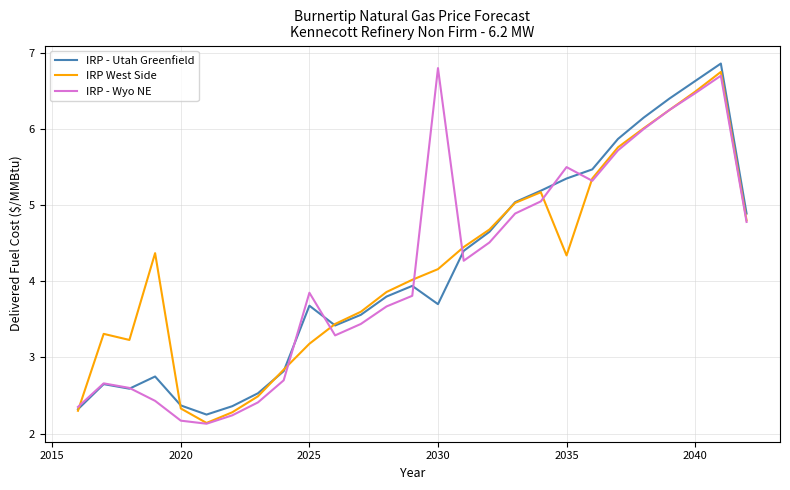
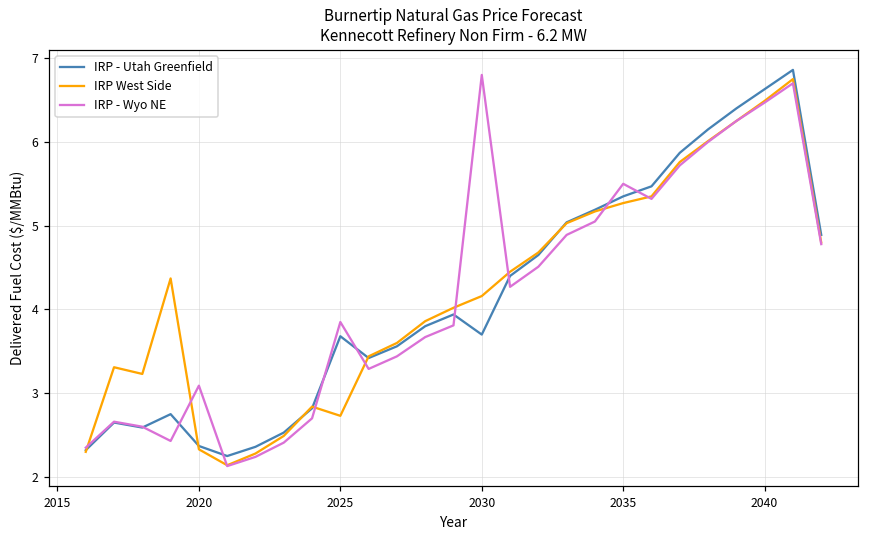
  {
    "IRP - Utah Greenfield": {
      "2020": 2.4,
      "2025": 3.7,
      "2030": 3.7,
      "2035": 5.4,
      "2040": 6.6
    },
    "IRP West Side": {
      "2020": 2.3,
-     "2025": 3.2,
+     "2025": 2.7,
      "2030": 4.2,
-     "2035": 4.3
+     "2035": 5.3
    },
    "IRP - Wyo NE": {
-     "2020": 2.2,
+     "2020": 3.1,
      "2025": 3.9,
      "2030": 6.8,
      "2035": 5.5
    }
  }
